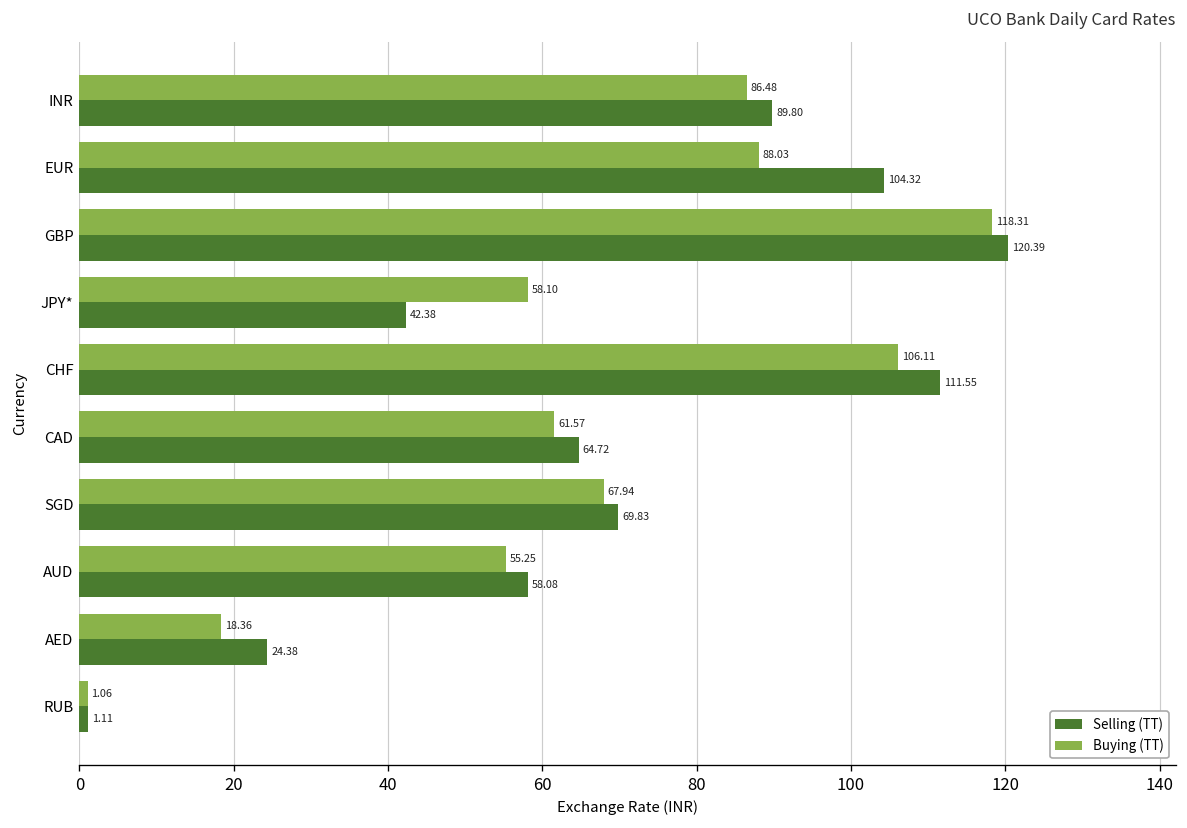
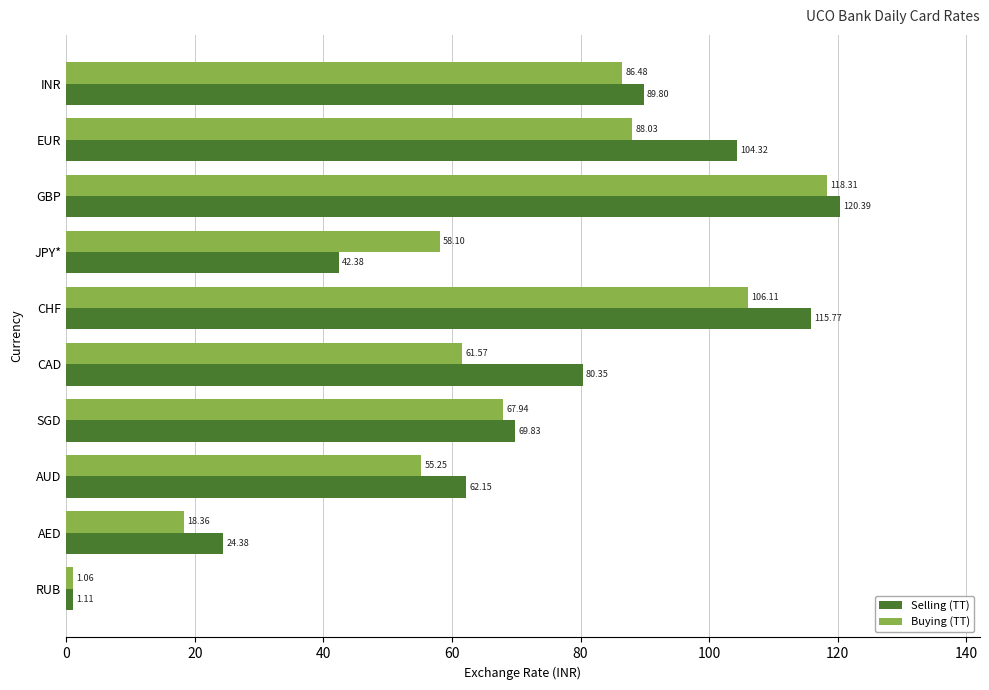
  {
    "Selling (TT)": {
      "INR": 89.80,
      "EUR": 104.32,
      "GBP": 120.39,
      "JPY*": 42.38,
-     "CHF": 111.55,
-     "CAD": 64.72,
+     "CHF": 115.77,
+     "CAD": 80.35,
      "SGD": 69.83,
-     "AUD": 58.08,
+     "AUD": 62.15,
      "AED": 24.38,
      "RUB": 1.11
    },
    "Buying (TT)": {
      "INR": 86.48,
      "EUR": 88.03,
      "GBP": 118.31,
      "JPY*": 58.10,
      "CHF": 106.11,
      "CAD": 61.57,
      "SGD": 67.94,
      "AUD": 55.25,
      "AED": 18.36,
      "RUB": 1.06
    }
  }
